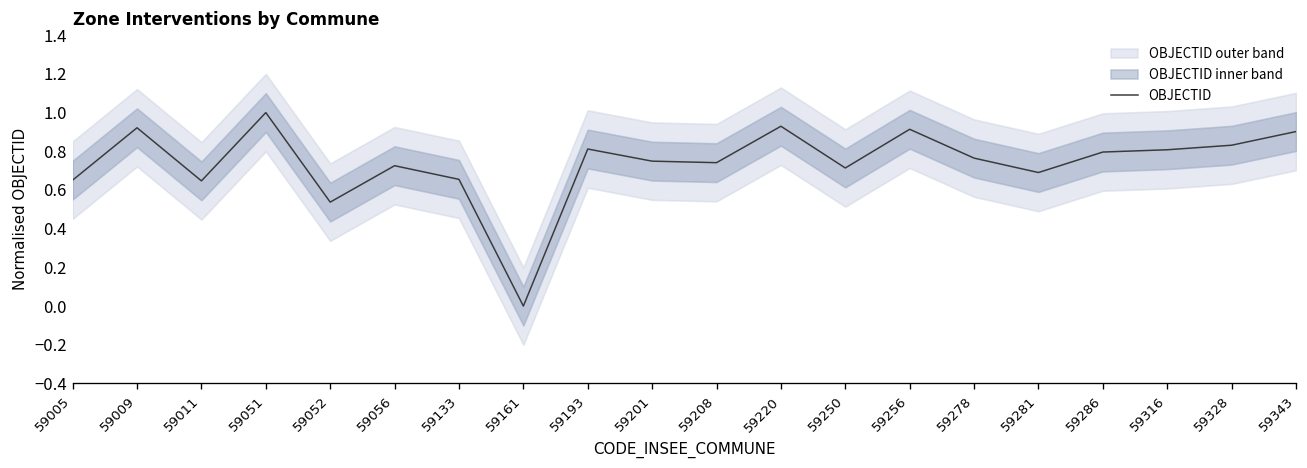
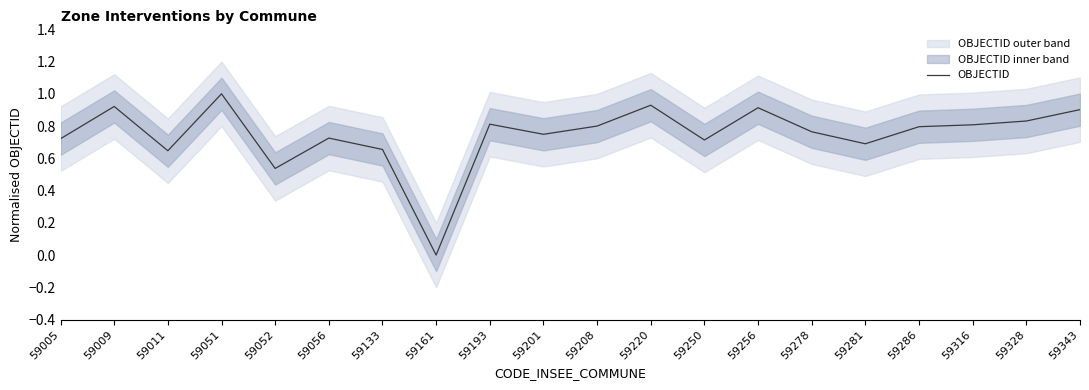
  {
    "OBJECTID": {
-     "59005": 0.65,
+     "59005": 0.72,
      "59009": 0.92,
      "59011": 0.65,
      "59051": 1.00,
      "59052": 0.54,
      "59056": 0.73,
      "59133": 0.65,
      "59161": 0.00,
      "59193": 0.81,
      "59201": 0.75,
-     "59208": 0.74,
+     "59208": 0.80,
      "59220": 0.93,
      "59250": 0.71,
      "59256": 0.91,
      "59278": 0.76,
      "59281": 0.69,
      "59286": 0.80,
      "59316": 0.81,
      "59328": 0.83,
      "59343": 0.90
    }
  }
